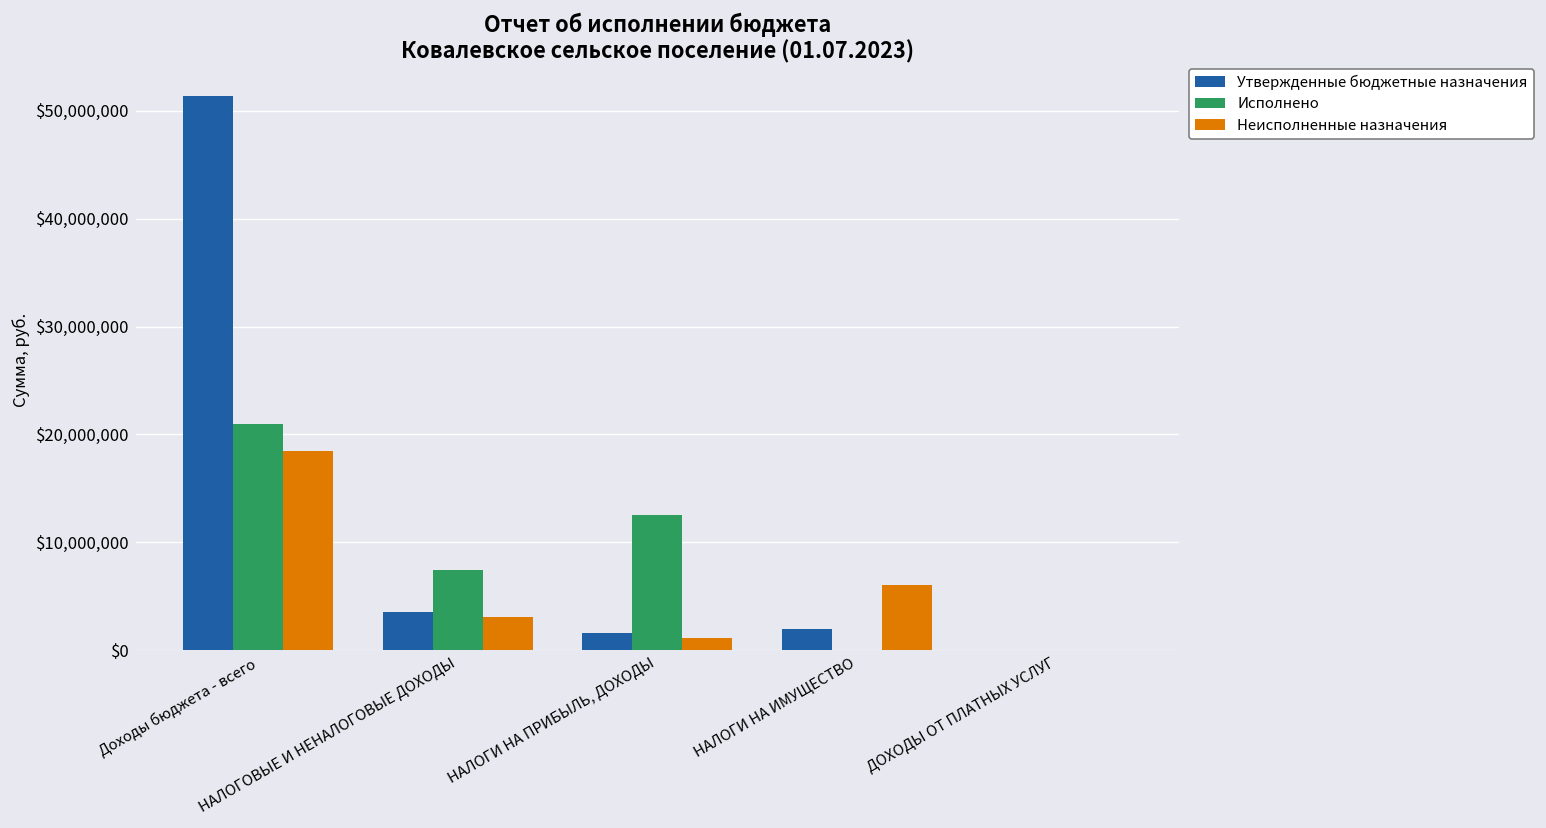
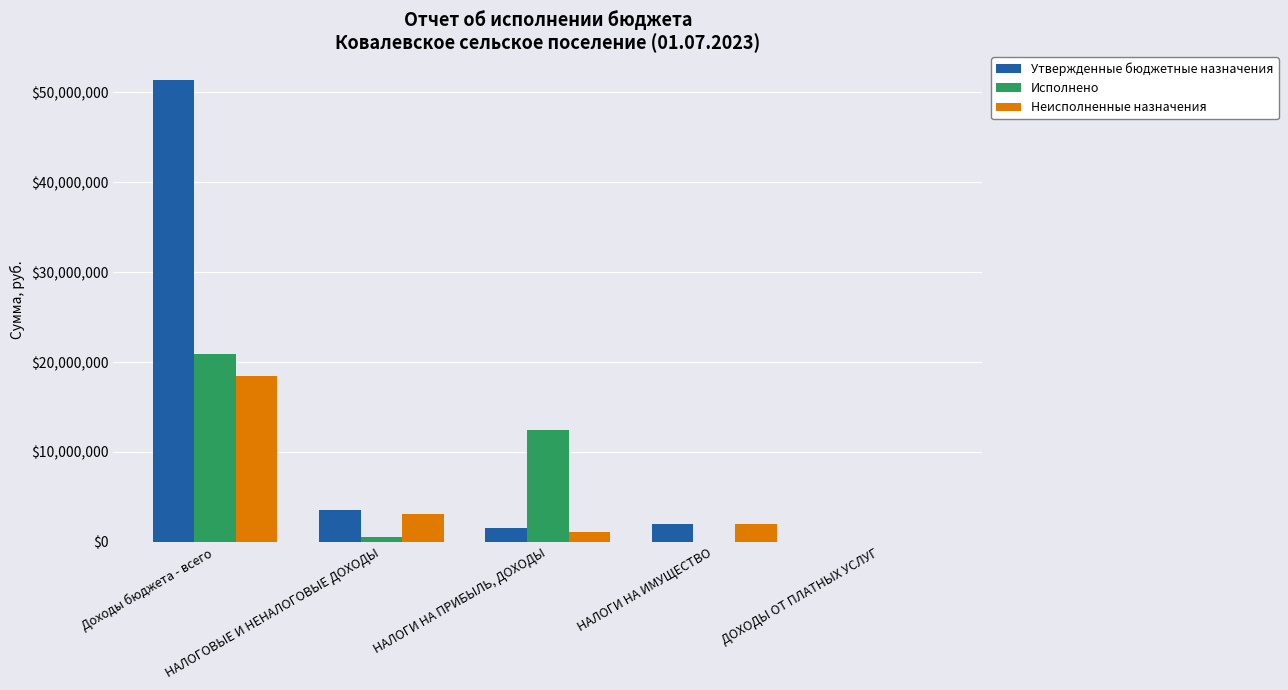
  {
    "Утвержденные бюджетные назначения": {
      "Доходы бюджета - всего": "$51,000,000",
      "НАЛОГОВЫЕ И НЕНАЛОГОВЫЕ ДОХОДЫ": "$4,000,000",
      "НАЛОГИ НА ПРИБЫЛЬ, ДОХОДЫ": "$2,000,000",
      "НАЛОГИ НА ИМУЩЕСТВО": "$2,000,000"
    },
    "Исполнено": {
      "Доходы бюджета - всего": "$21,000,000",
-     "НАЛОГОВЫЕ И НЕНАЛОГОВЫЕ ДОХОДЫ": "$7,000,000",
+     "НАЛОГОВЫЕ И НЕНАЛОГОВЫЕ ДОХОДЫ": "$0",
      "НАЛОГИ НА ПРИБЫЛЬ, ДОХОДЫ": "$12,000,000"
    },
    "Неисполненные назначения": {
      "Доходы бюджета - всего": "$18,000,000",
      "НАЛОГОВЫЕ И НЕНАЛОГОВЫЕ ДОХОДЫ": "$3,000,000",
      "НАЛОГИ НА ПРИБЫЛЬ, ДОХОДЫ": "$1,000,000",
-     "НАЛОГИ НА ИМУЩЕСТВО": "$6,000,000"
+     "НАЛОГИ НА ИМУЩЕСТВО": "$2,000,000"
    }
  }
